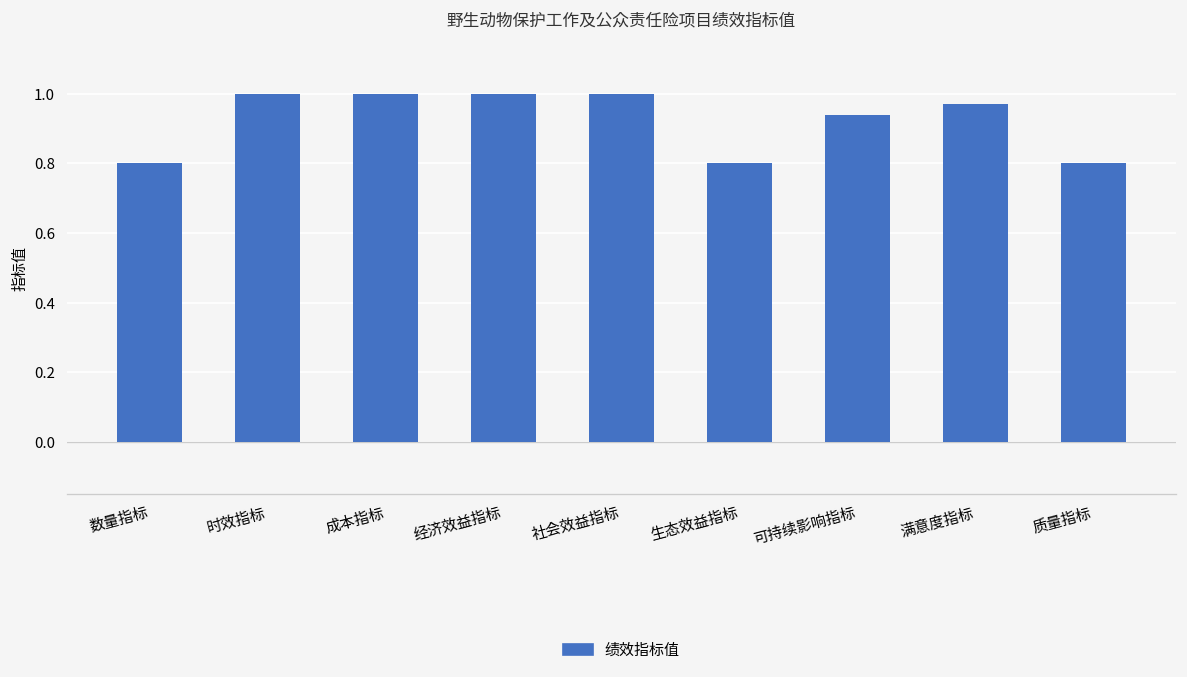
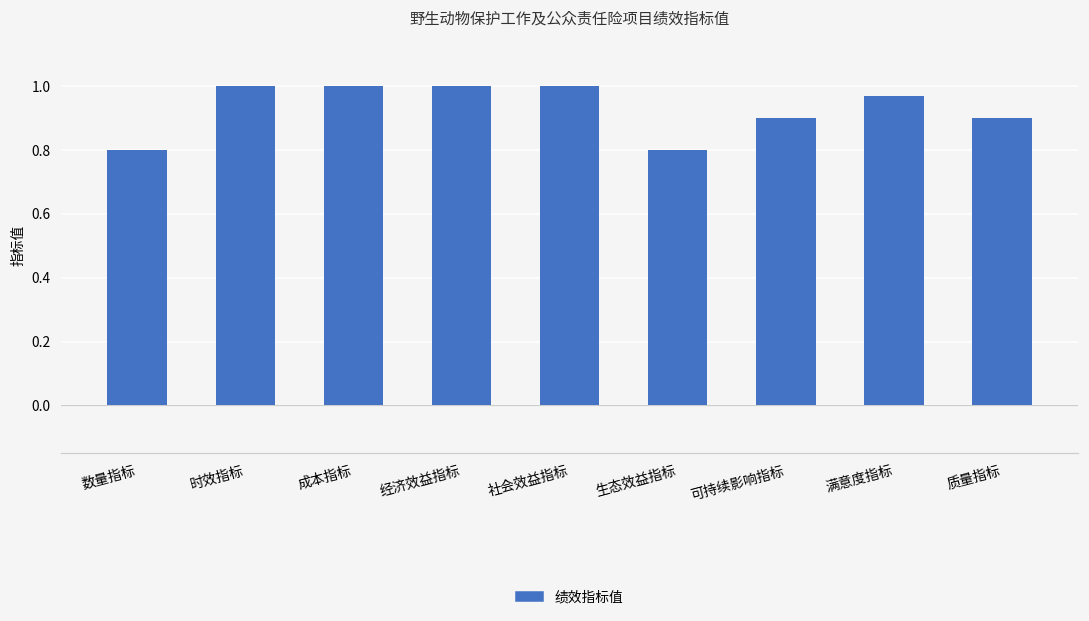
  {
    "数量指标": 0.80,
    "时效指标": 1.00,
    "成本指标": 1.00,
    "经济效益指标": 1.00,
    "社会效益指标": 1.00,
    "生态效益指标": 0.80,
-   "可持续影响指标": 0.94,
+   "可持续影响指标": 0.90,
    "满意度指标": 0.97,
-   "质量指标": 0.8
+   "质量指标": 0.9
  }
